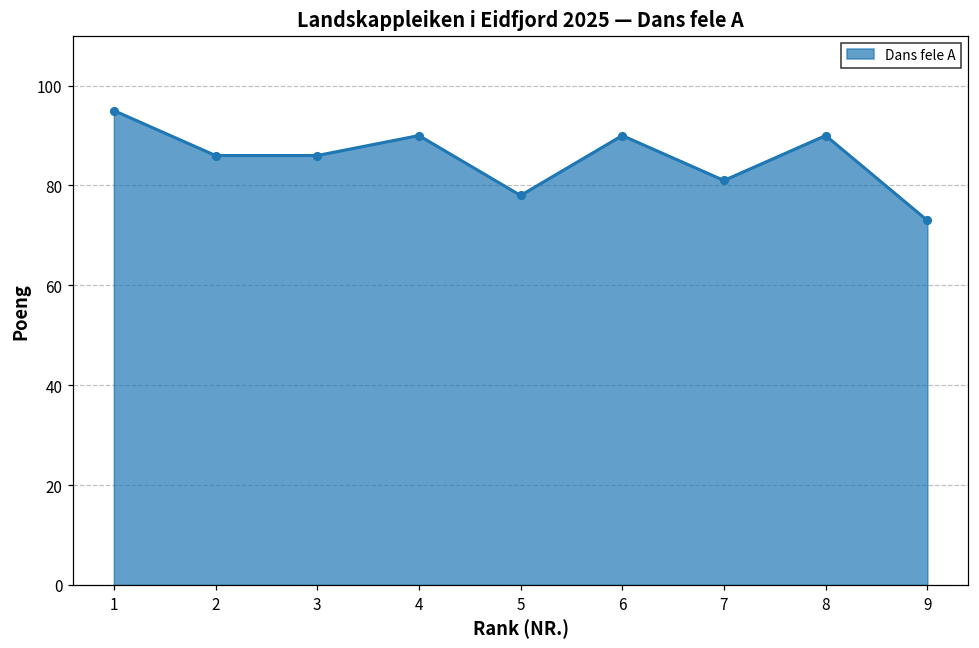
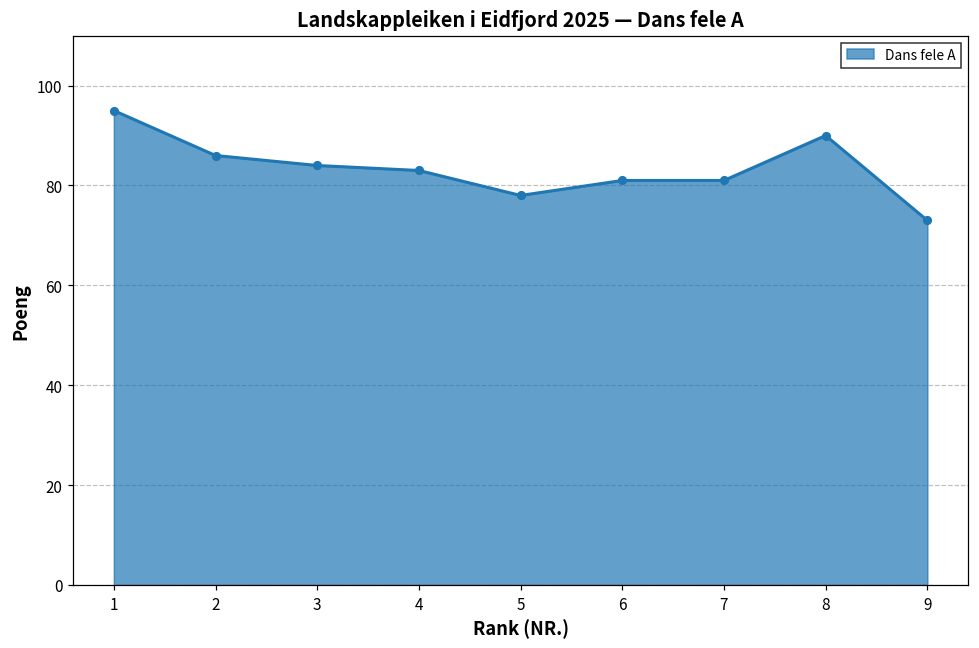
  {
    "1": 95,
    "2": 86,
-   "3": 86,
-   "4": 90,
+   "3": 84,
+   "4": 83,
    "5": 78,
-   "6": 90,
+   "6": 81,
    "7": 81,
    "8": 90,
    "9": 73
  }
